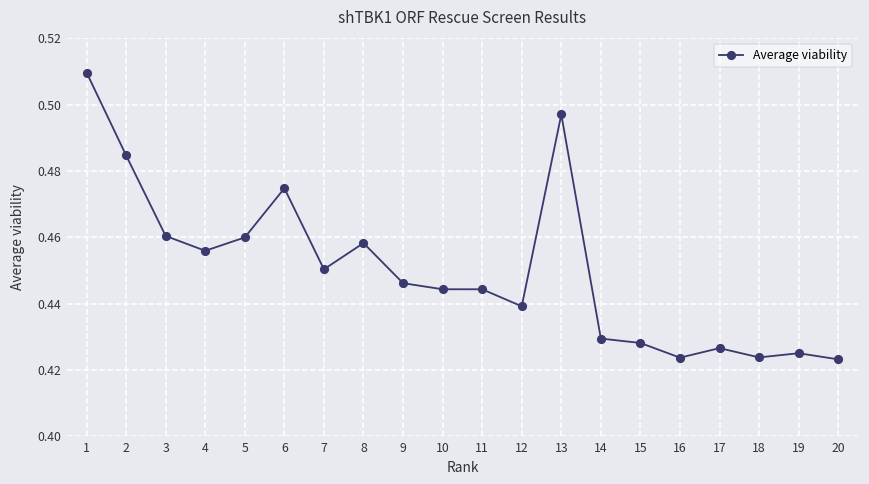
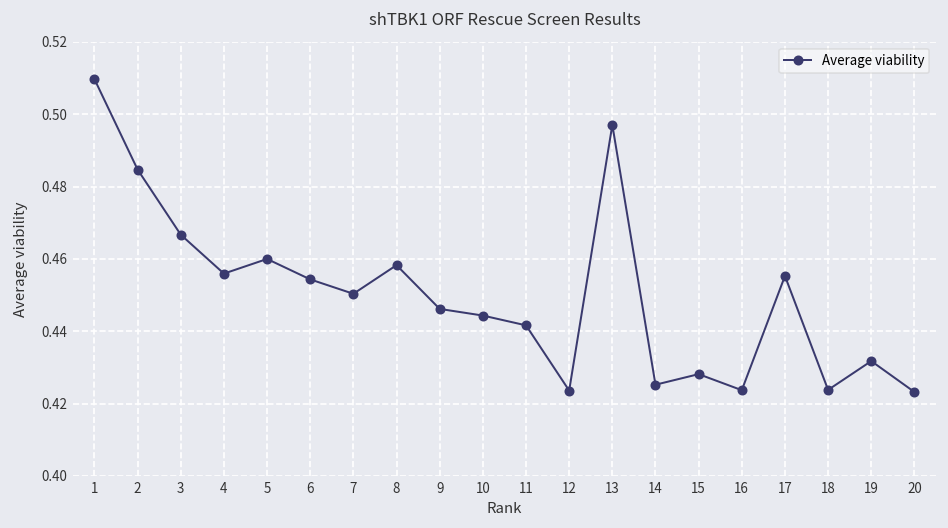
  {
    "1": 0.510,
    "2": 0.485,
-   "3": 0.460,
+   "3": 0.467,
    "4": 0.456,
    "5": 0.460,
-   "6": 0.475,
+   "6": 0.454,
    "7": 0.450,
    "8": 0.458,
    "9": 0.446,
    "10": 0.444,
-   "11": 0.444,
-   "12": 0.439,
+   "11": 0.442,
+   "12": 0.424,
    "13": 0.497,
-   "14": 0.429,
+   "14": 0.425,
    "15": 0.428,
    "16": 0.424,
-   "17": 0.427,
+   "17": 0.455,
    "18": 0.424,
-   "19": 0.425,
+   "19": 0.432,
    "20": 0.423
  }
